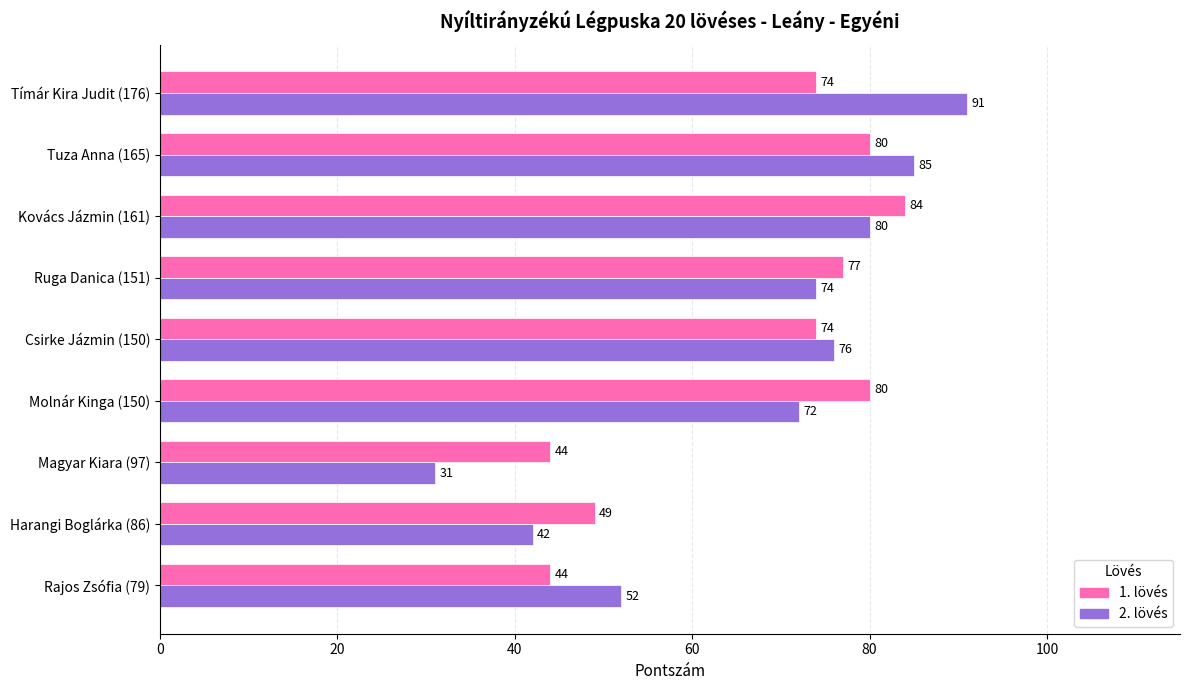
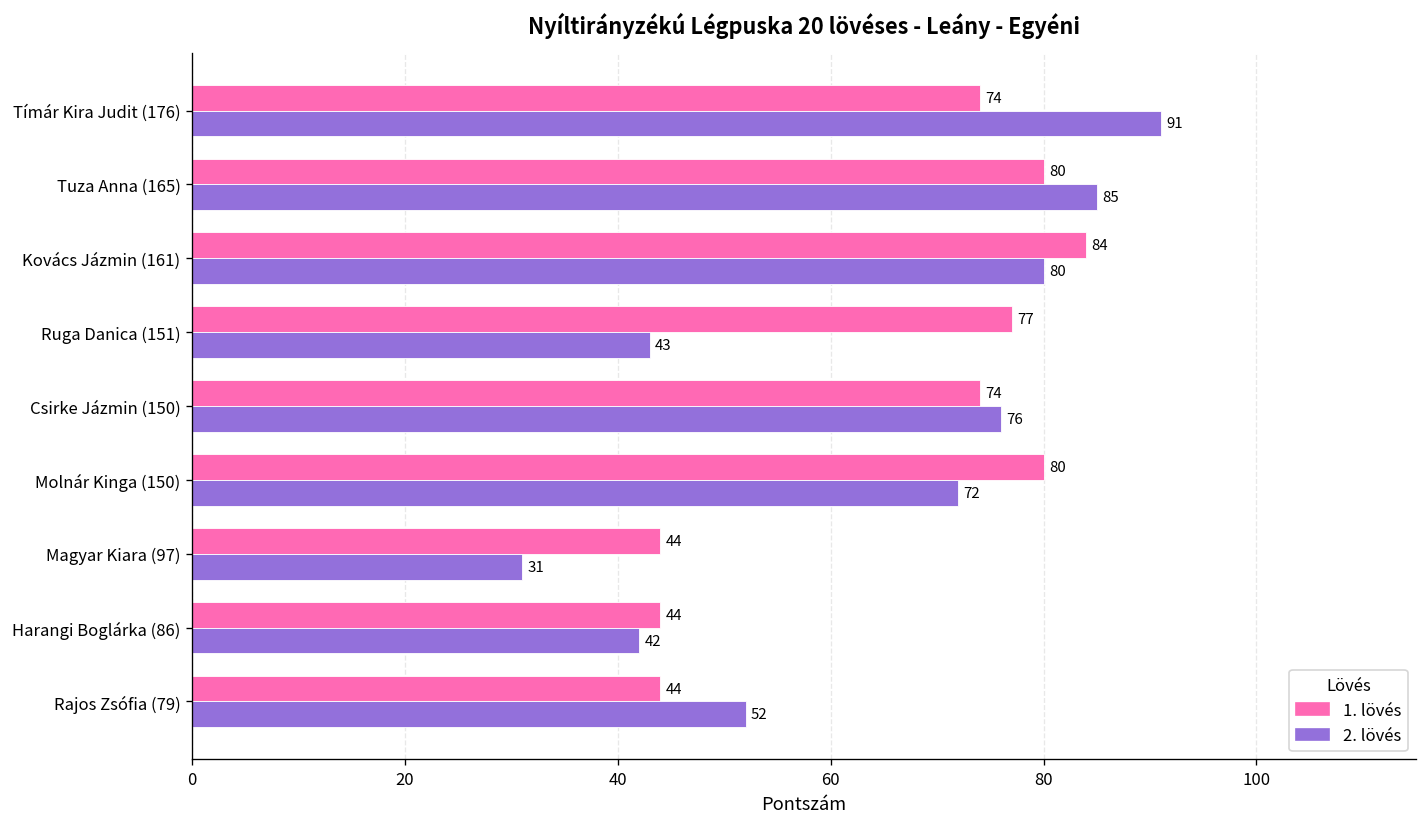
  {
    "1. lövés": {
      "Tímár Kira Judit (176)": 74,
      "Tuza Anna (165)": 80,
      "Kovács Jázmin (161)": 84,
      "Ruga Danica (151)": 77,
      "Csirke Jázmin (150)": 74,
      "Molnár Kinga (150)": 80,
      "Magyar Kiara (97)": 44,
-     "Harangi Boglárka (86)": 49,
+     "Harangi Boglárka (86)": 44,
      "Rajos Zsófia (79)": 44
    },
    "2. lövés": {
      "Tímár Kira Judit (176)": 91,
      "Tuza Anna (165)": 85,
      "Kovács Jázmin (161)": 80,
-     "Ruga Danica (151)": 74,
+     "Ruga Danica (151)": 43,
      "Csirke Jázmin (150)": 76,
      "Molnár Kinga (150)": 72,
      "Magyar Kiara (97)": 31,
      "Harangi Boglárka (86)": 42,
      "Rajos Zsófia (79)": 52
    }
  }
